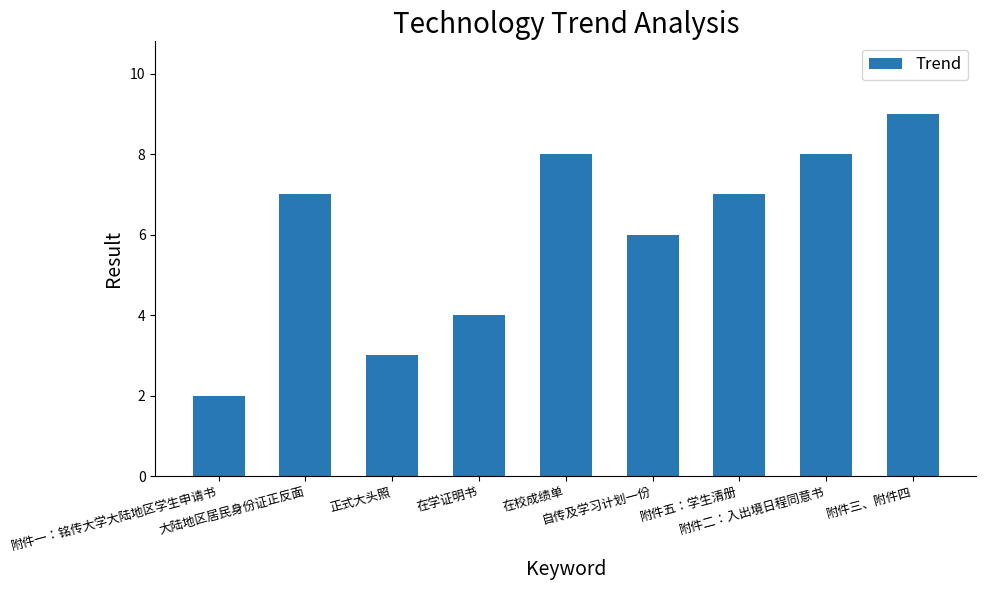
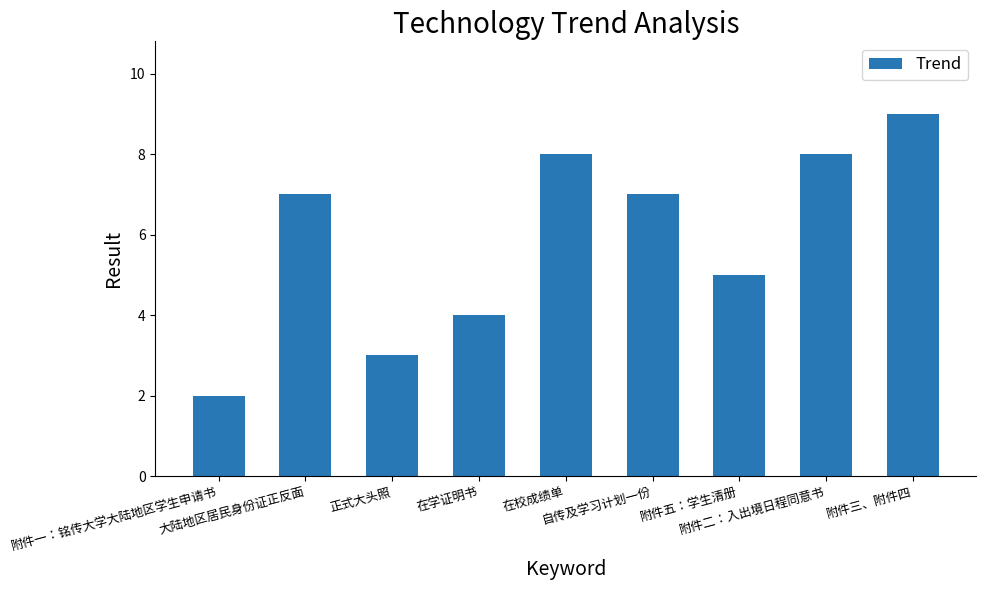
  {
    "附件一：铭传大学大陆地区学生申请书": 2,
    "大陆地区居民身份证正反面": 7,
    "正式大头照": 3,
    "在学证明书": 4,
    "在校成绩单": 8,
-   "自传及学习计划一份": 6,
-   "附件五：学生清册": 7,
+   "自传及学习计划一份": 7,
+   "附件五：学生清册": 5,
    "附件二：入出境日程同意书": 8,
    "附件三、附件四": 9
  }
